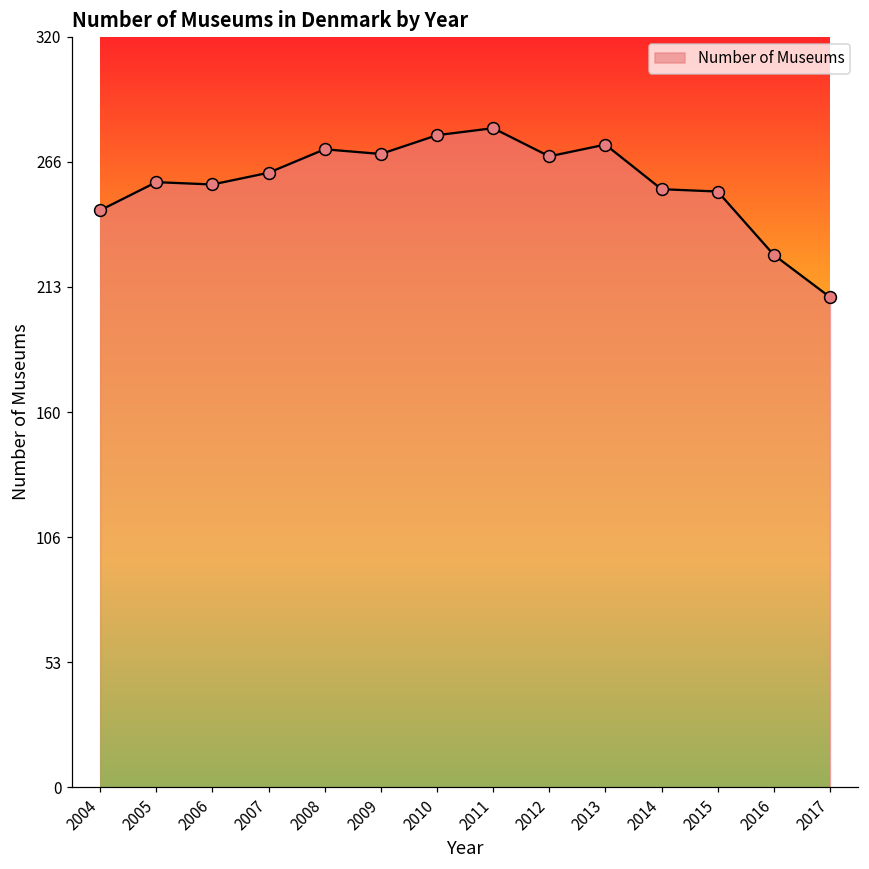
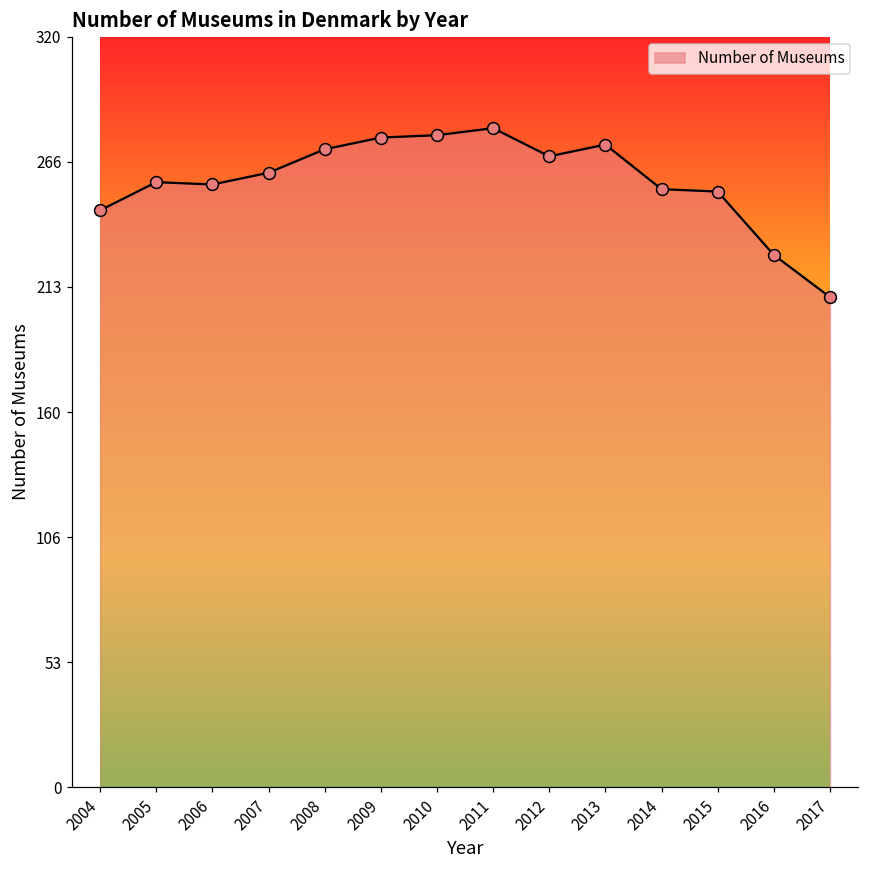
  {
    "2004": 246,
    "2005": 258,
    "2006": 257,
    "2007": 262,
    "2008": 272,
-   "2009": 270,
+   "2009": 277,
    "2010": 278,
    "2011": 281,
    "2012": 269,
    "2013": 274,
    "2014": 255,
    "2015": 254,
    "2016": 227,
    "2017": 209
  }
